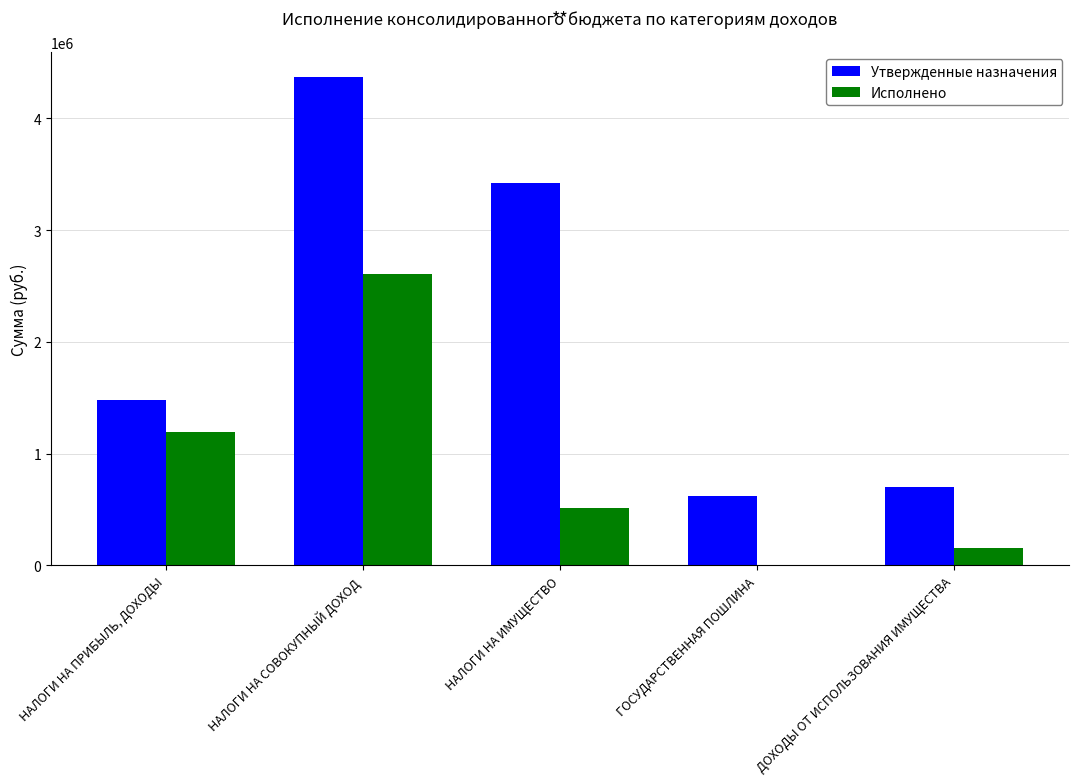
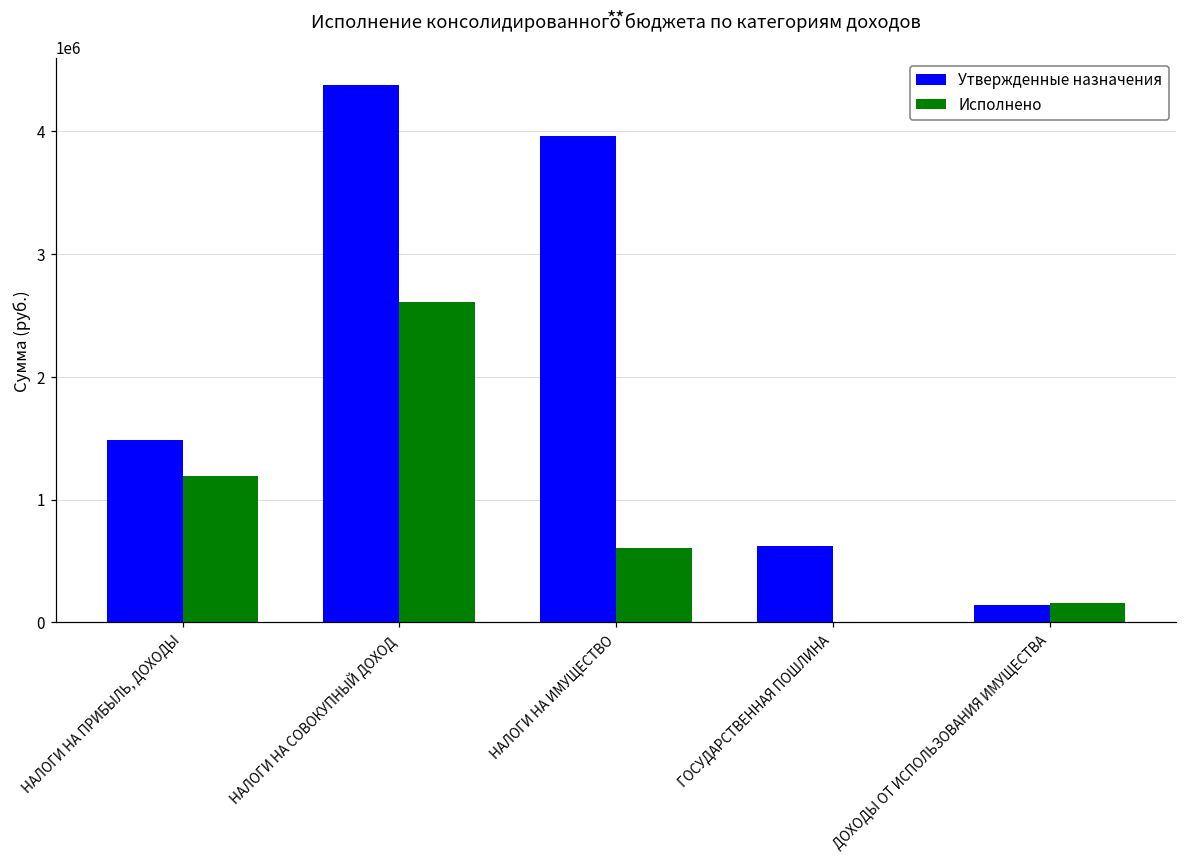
  {
    "Утвержденные назначения": {
      "НАЛОГИ НА ПРИБЫЛЬ, ДОХОДЫ": 1480000,
      "НАЛОГИ НА СОВОКУПНЫЙ ДОХОД": 4370000,
-     "НАЛОГИ НА ИМУЩЕСТВО": 3420000,
+     "НАЛОГИ НА ИМУЩЕСТВО": 3950000,
      "ГОСУДАРСТВЕННАЯ ПОШЛИНА": 620000,
-     "ДОХОДЫ ОТ ИСПОЛЬЗОВАНИЯ ИМУЩЕСТВА": 700000
+     "ДОХОДЫ ОТ ИСПОЛЬЗОВАНИЯ ИМУЩЕСТВА": 140000
    },
    "Исполнено": {
      "НАЛОГИ НА ПРИБЫЛЬ, ДОХОДЫ": 1200000,
      "НАЛОГИ НА СОВОКУПНЫЙ ДОХОД": 2610000,
-     "НАЛОГИ НА ИМУЩЕСТВО": 510000,
+     "НАЛОГИ НА ИМУЩЕСТВО": 600000,
      "ДОХОДЫ ОТ ИСПОЛЬЗОВАНИЯ ИМУЩЕСТВА": 160000
    }
  }
